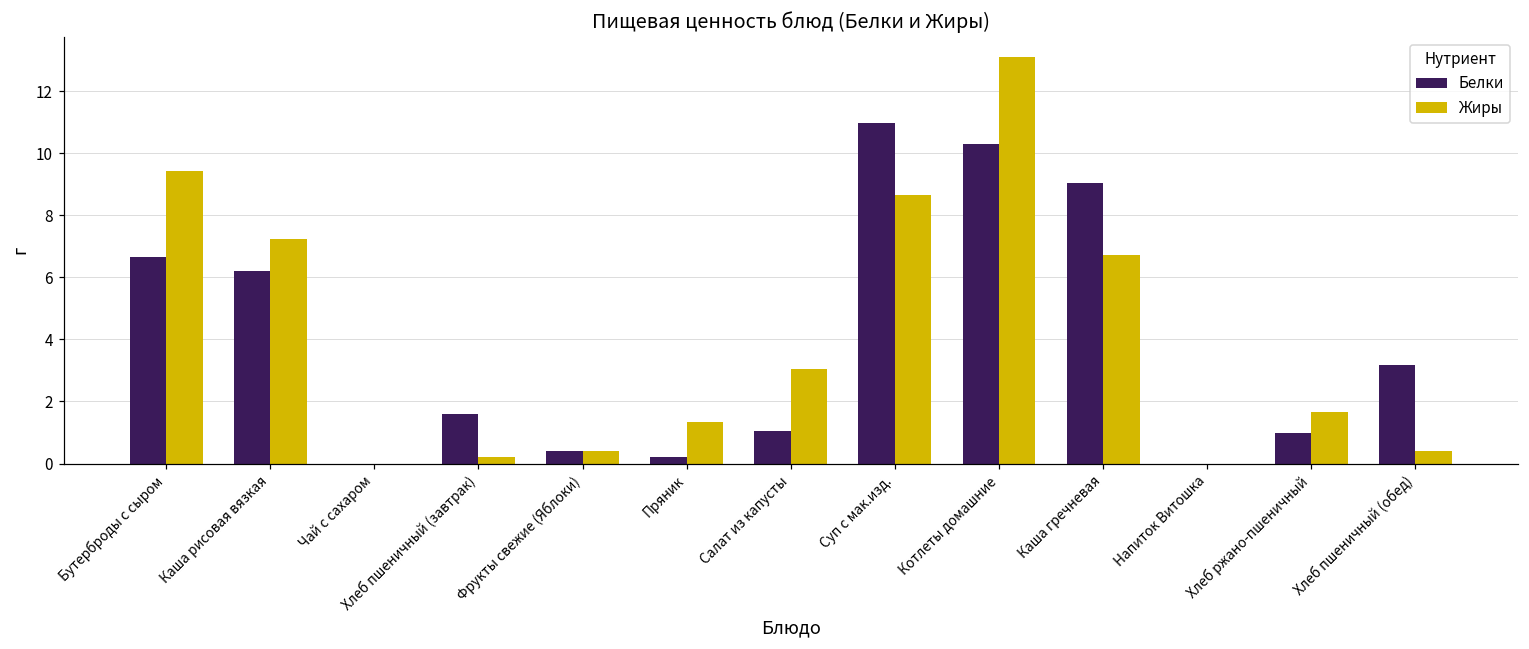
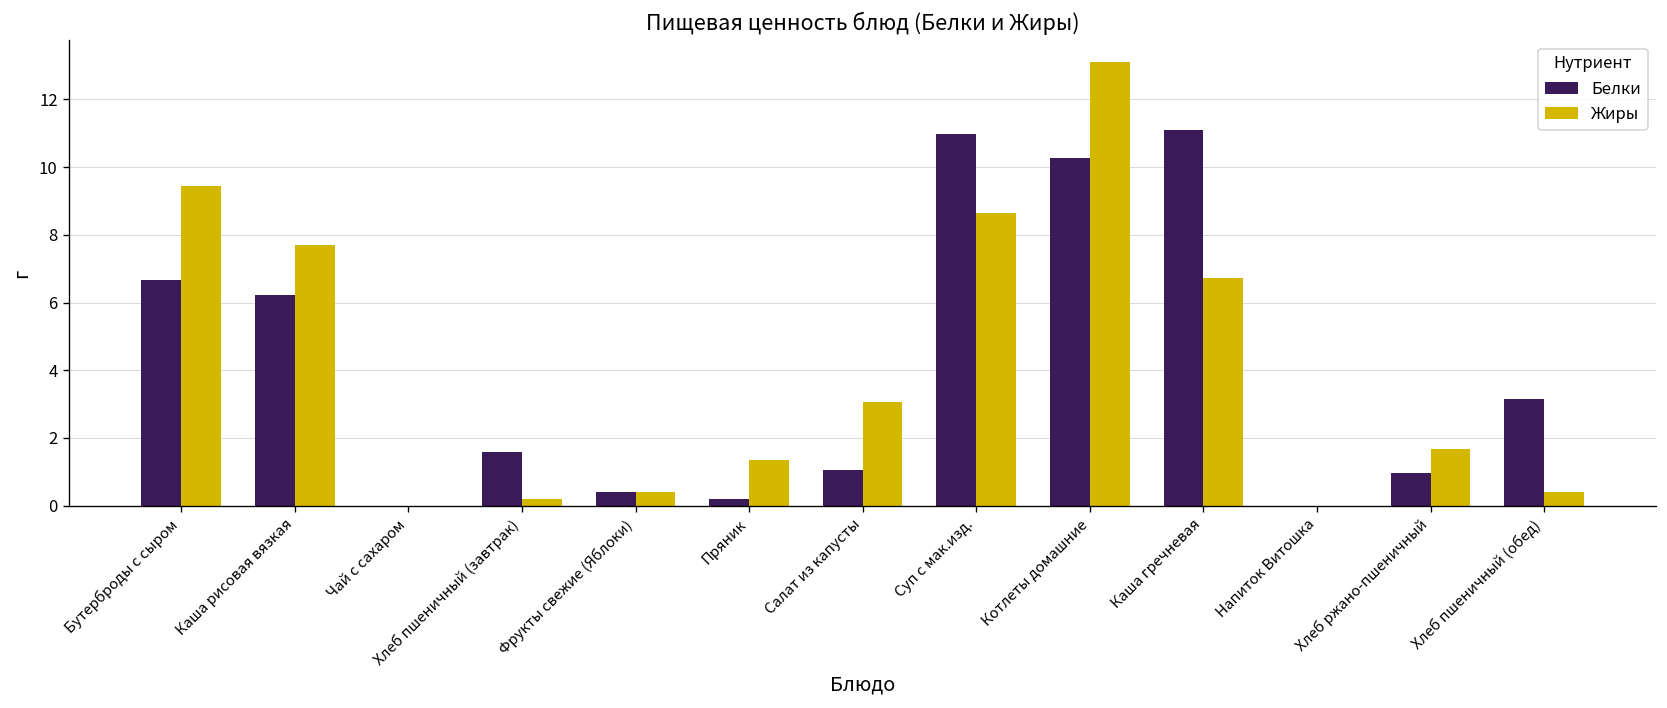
  {
    "Белки": {
      "Бутерброды с сыром": 6.7,
      "Каша рисовая вязкая": 6.2,
      "Чай с сахаром": 0.0,
      "Хлеб пшеничный (завтрак)": 1.6,
      "Фрукты свежие (Яблоки)": 0.4,
      "Пряник": 0.2,
      "Салат из капусты": 1.1,
      "Суп с мак.изд.": 11.0,
      "Котлеты домашние": 10.3,
-     "Каша гречневая": 9.0,
+     "Каша гречневая": 11.1,
      "Напиток Витошка": 0.0,
      "Хлеб ржано-пшеничный": 1.0,
      "Хлеб пшеничный (обед)": 3.2
    },
    "Жиры": {
      "Бутерброды с сыром": 9.4,
-     "Каша рисовая вязкая": 7.2,
+     "Каша рисовая вязкая": 7.7,
      "Чай с сахаром": 0.0,
      "Хлеб пшеничный (завтрак)": 0.2,
      "Фрукты свежие (Яблоки)": 0.4,
      "Пряник": 1.4,
      "Салат из капусты": 3.1,
      "Суп с мак.изд.": 8.6,
      "Котлеты домашние": 13.1,
      "Каша гречневая": 6.7,
      "Напиток Витошка": 0.0,
      "Хлеб ржано-пшеничный": 1.7,
      "Хлеб пшеничный (обед)": 0.4
    }
  }
